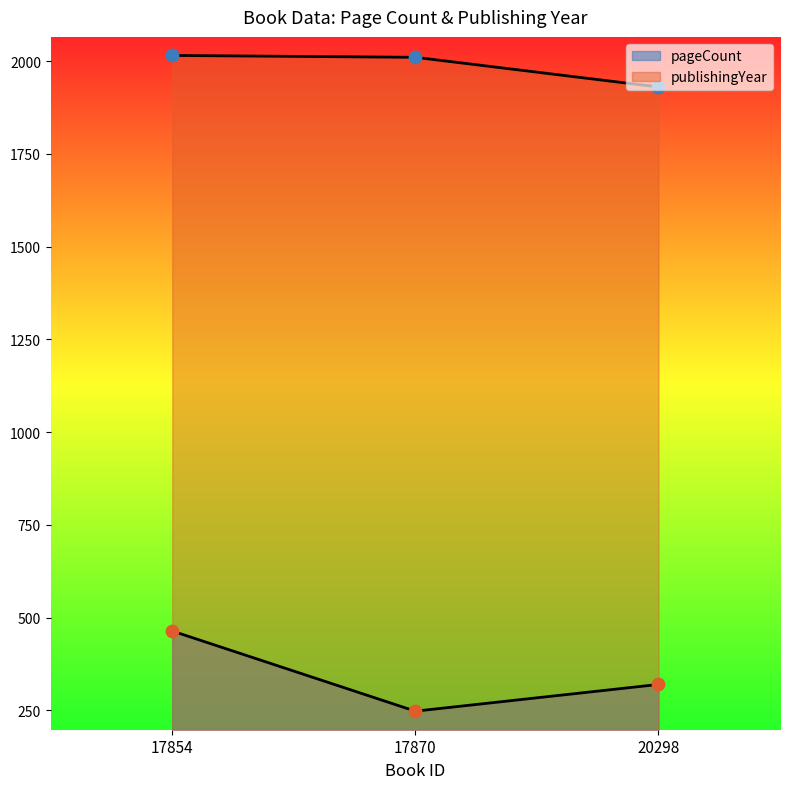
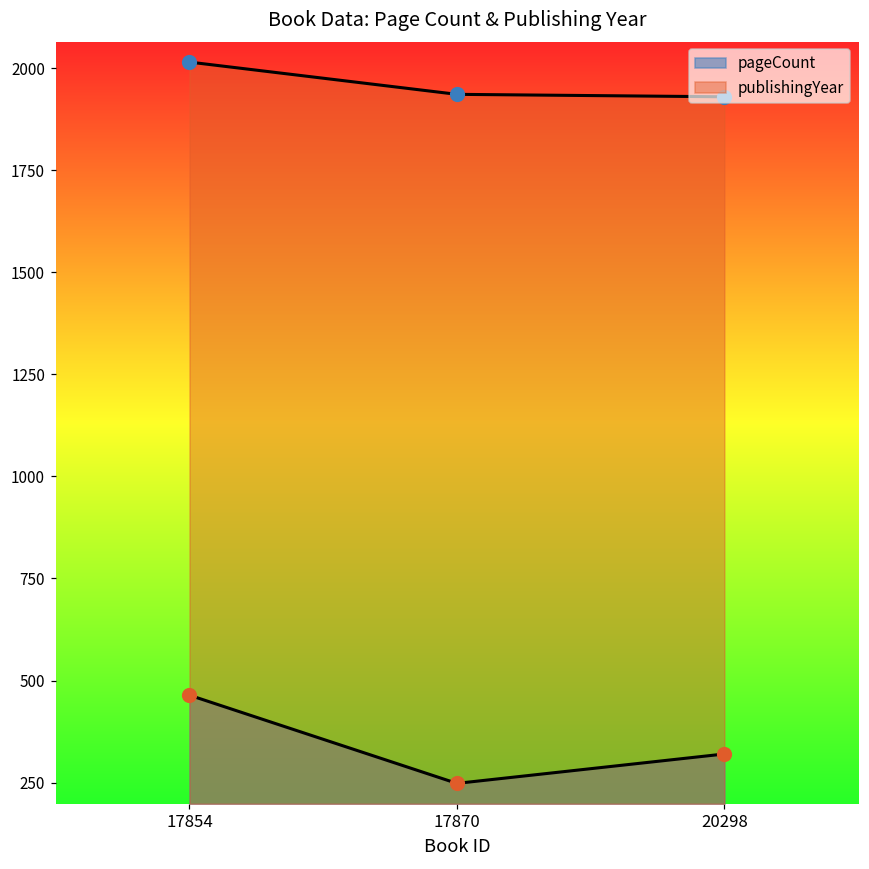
  {
    "pageCount": {
      "17854": 460,
      "17870": 250,
      "20298": 320
    },
    "publishingYear": {
      "17854": 2020,
-     "17870": 2010
+     "17870": 1940
    }
  }
